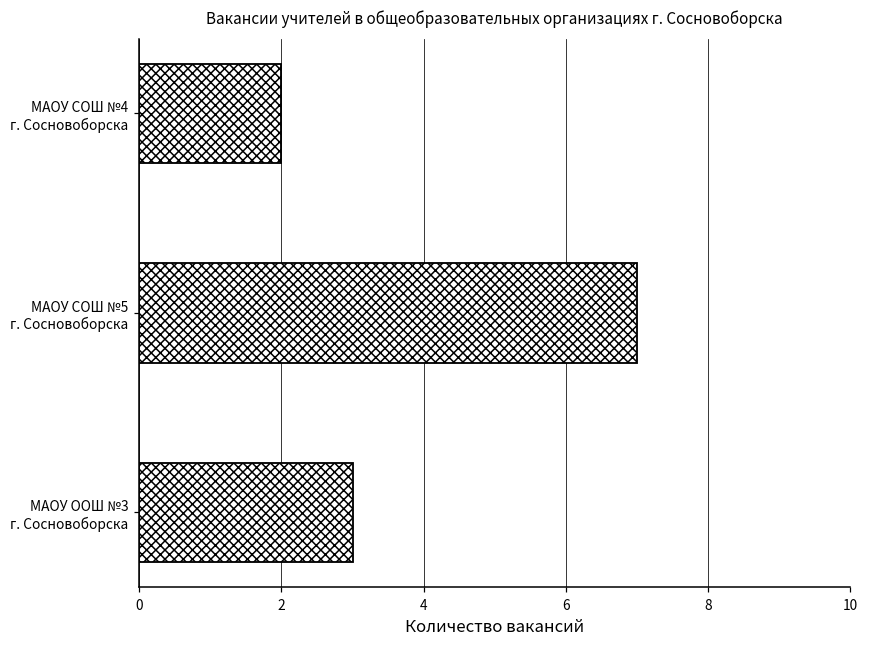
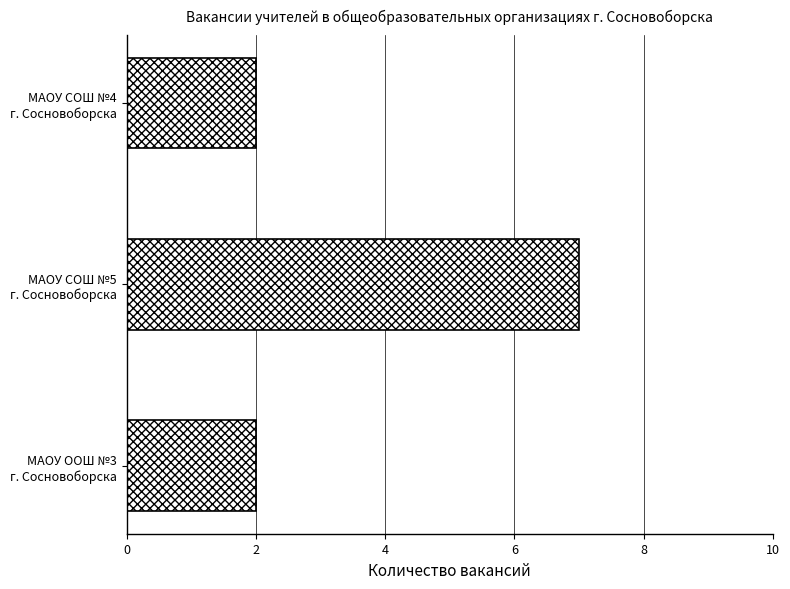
  {
    "МАОУ СОШ №4 г. Сосновоборска": 2,
    "МАОУ СОШ №5 г. Сосновоборска": 7,
-   "МАОУ ООШ №3 г. Сосновоборска": 3
+   "МАОУ ООШ №3 г. Сосновоборска": 2
  }
